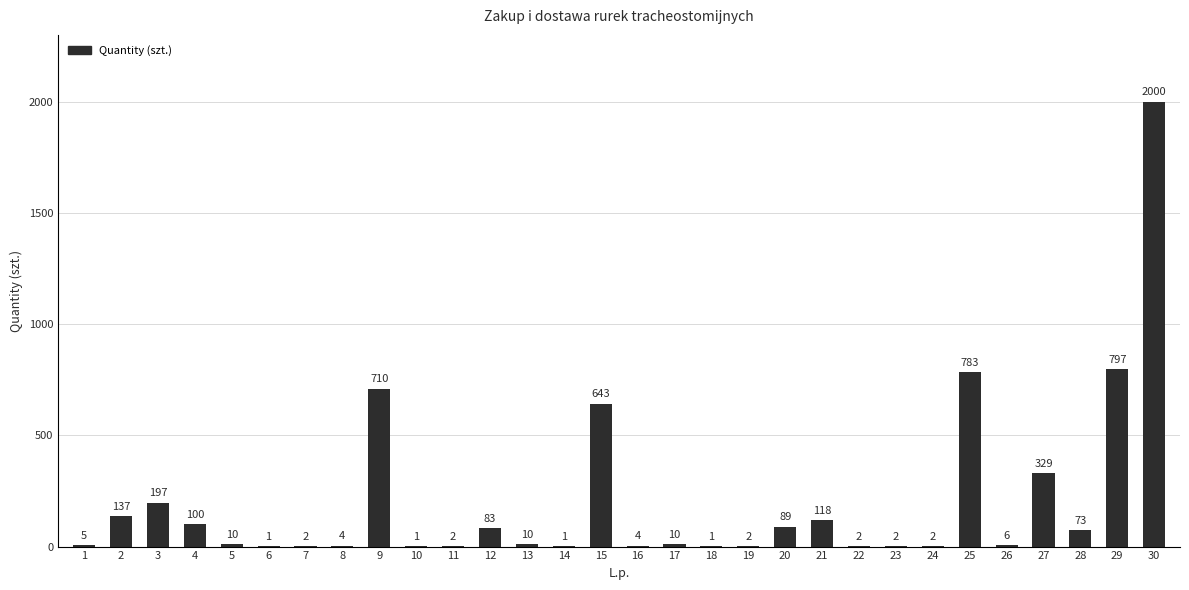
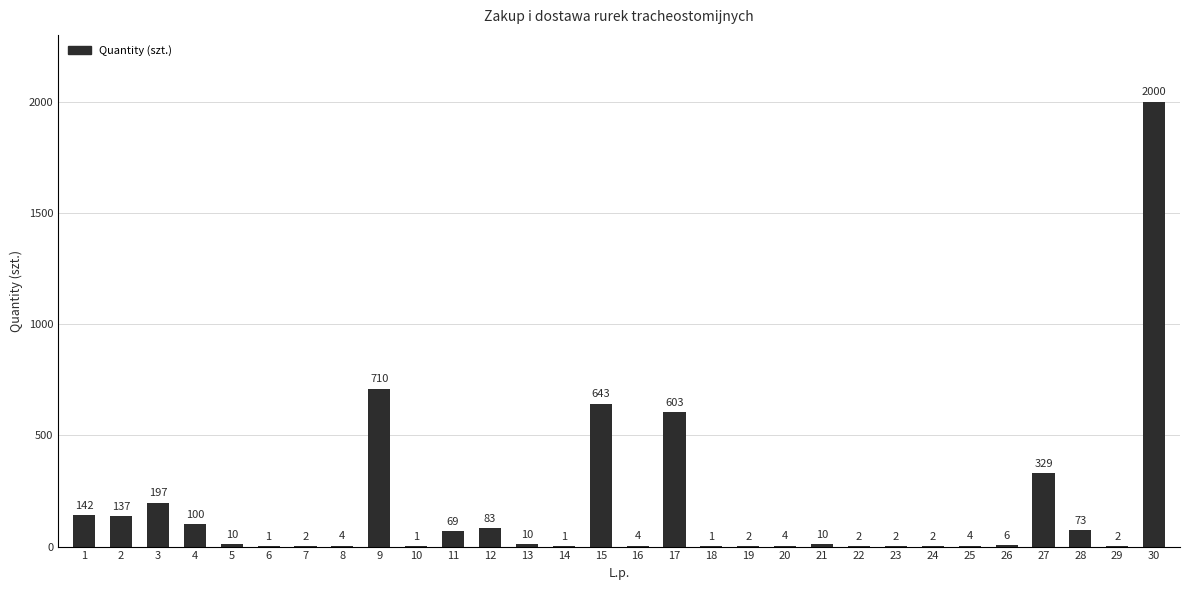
  {
-   "1": 5,
+   "1": 142,
    "2": 137,
    "3": 197,
    "4": 100,
    "5": 10,
    "6": 1,
    "7": 2,
    "8": 4,
    "9": 710,
    "10": 1,
-   "11": 2,
+   "11": 69,
    "12": 83,
    "13": 10,
    "14": 1,
    "15": 643,
    "16": 4,
-   "17": 10,
+   "17": 603,
    "18": 1,
    "19": 2,
-   "20": 89,
-   "21": 118,
+   "20": 4,
+   "21": 10,
    "22": 2,
    "23": 2,
    "24": 2,
-   "25": 783,
+   "25": 4,
    "26": 6,
    "27": 329,
    "28": 73,
-   "29": 797,
+   "29": 2,
    "30": 2000
  }
